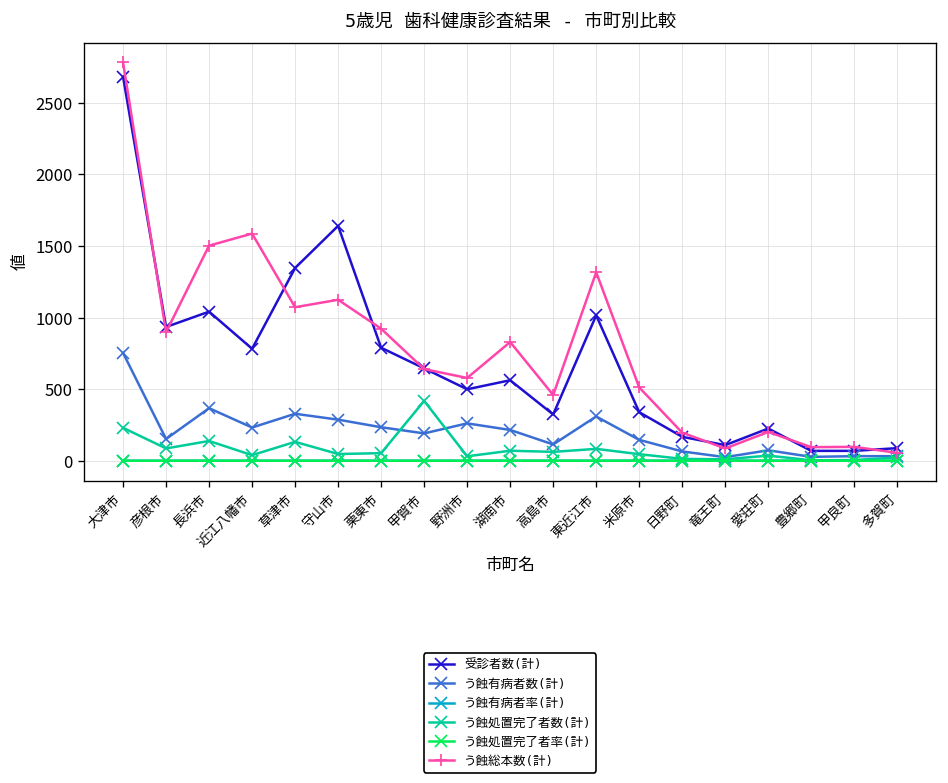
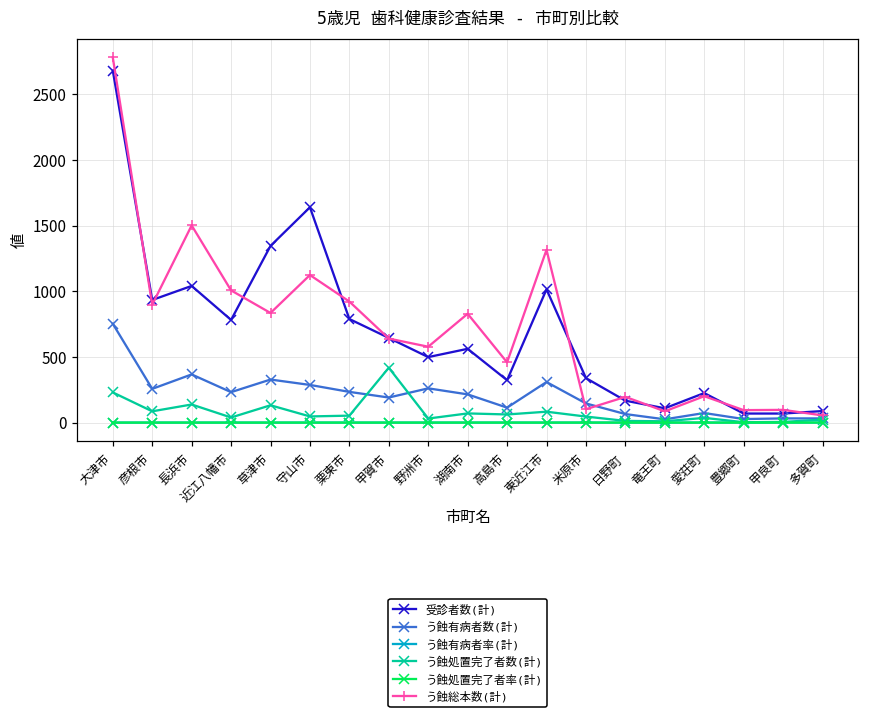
  {
    "受診者数(計)": {
      "大津市": 2680,
      "彦根市": 930,
      "長浜市": 1040,
      "近江八幡市": 780,
      "草津市": 1350,
      "守山市": 1640,
      "栗東市": 790,
      "野洲市": 500,
      "湖南市": 560,
      "高島市": 320,
      "東近江市": 1020,
      "米原市": 340,
      "日野町": 170,
      "竜王町": 110,
      "愛荘町": 230,
      "豊郷町": 70,
      "甲良町": 70,
      "多賀町": 90
    },
    "う蝕有病者数(計)": {
      "大津市": 750,
-     "彦根市": 150,
+     "彦根市": 260,
      "長浜市": 370,
      "近江八幡市": 230,
      "草津市": 330,
      "守山市": 290,
      "栗東市": 230,
      "甲賀市": 190,
      "野洲市": 260,
      "湖南市": 220,
      "高島市": 110,
      "東近江市": 310,
      "米原市": 150,
      "日野町": 70,
      "愛荘町": 70,
      "豊郷町": 30,
      "甲良町": 30
    },
    "う蝕処置完了者率(計)": {
      "大津市": 0,
      "彦根市": 0,
      "長浜市": 0,
      "近江八幡市": 0,
      "草津市": 0,
      "守山市": 0,
      "栗東市": 0,
      "甲賀市": 0,
      "野洲市": 0,
      "湖南市": 0,
      "高島市": 0,
      "東近江市": 0,
      "米原市": 0,
      "愛荘町": 0,
      "多賀町": 0
    },
    "う蝕処置完了者数(計)": {
      "大津市": 230,
      "彦根市": 90,
      "長浜市": 140,
      "近江八幡市": 40,
      "草津市": 130,
      "守山市": 50,
      "栗東市": 50,
      "甲賀市": 420,
      "野洲市": 30,
      "湖南市": 70,
      "高島市": 60,
      "東近江市": 80,
      "米原市": 50,
      "愛荘町": 40
    },
    "う蝕総本数(計)": {
      "大津市": 2780,
      "彦根市": 900,
      "長浜市": 1500,
-     "近江八幡市": 1590,
-     "草津市": 1070,
+     "近江八幡市": 1010,
+     "草津市": 840,
      "守山市": 1120,
      "栗東市": 920,
      "野洲市": 580,
      "湖南市": 830,
      "高島市": 460,
      "東近江市": 1320,
-     "米原市": 510,
+     "米原市": 100,
      "日野町": 200,
      "竜王町": 90,
      "愛荘町": 200,
      "豊郷町": 100,
      "甲良町": 100,
      "多賀町": 60
    }
  }
